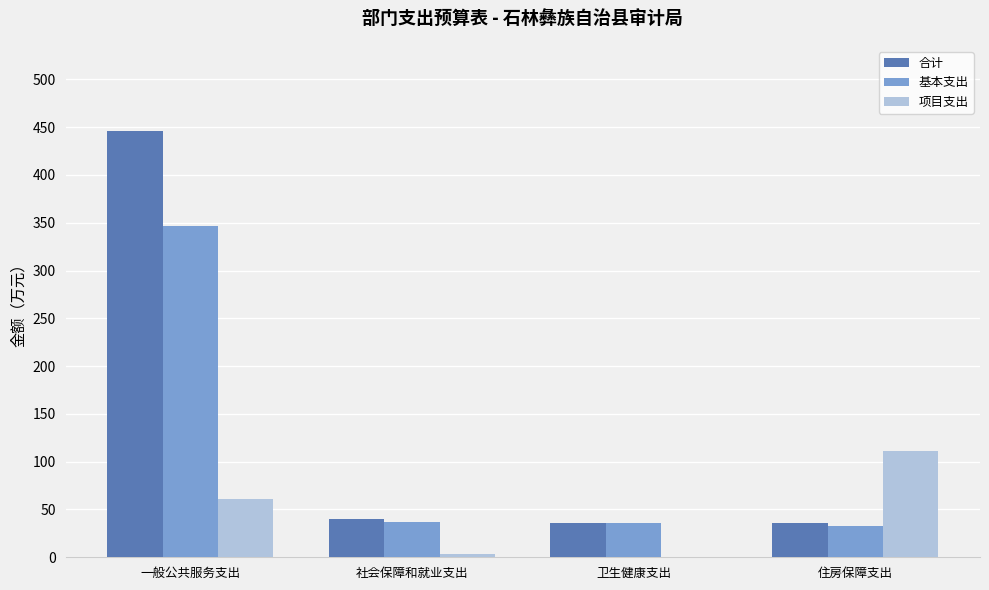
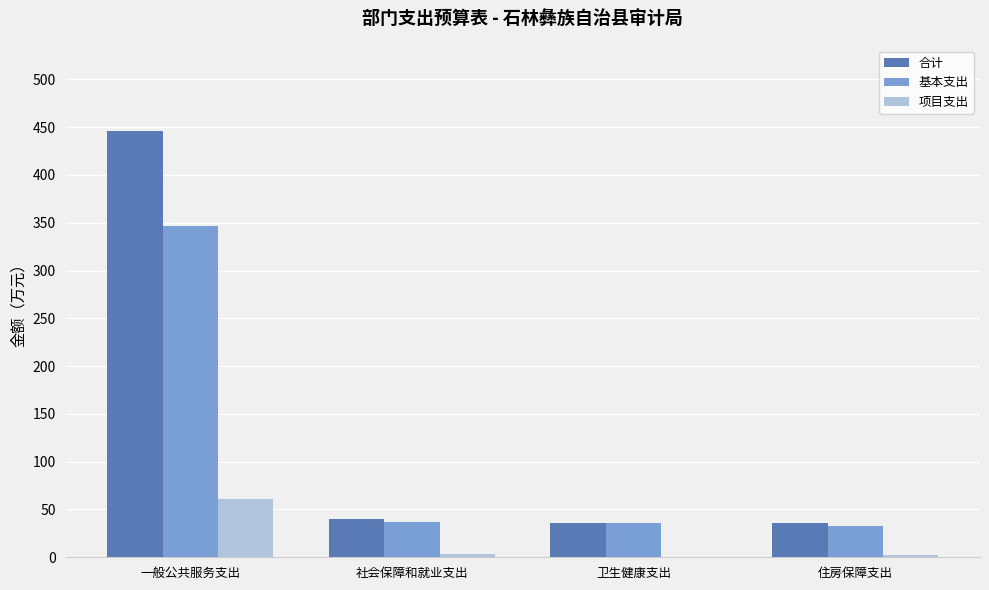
  {
    "项目支出": {
      "一般公共服务支出": 60,
      "社会保障和就业支出": 0,
      "卫生健康支出": 0,
-     "住房保障支出": 110
+     "住房保障支出": 0
    }
  }
